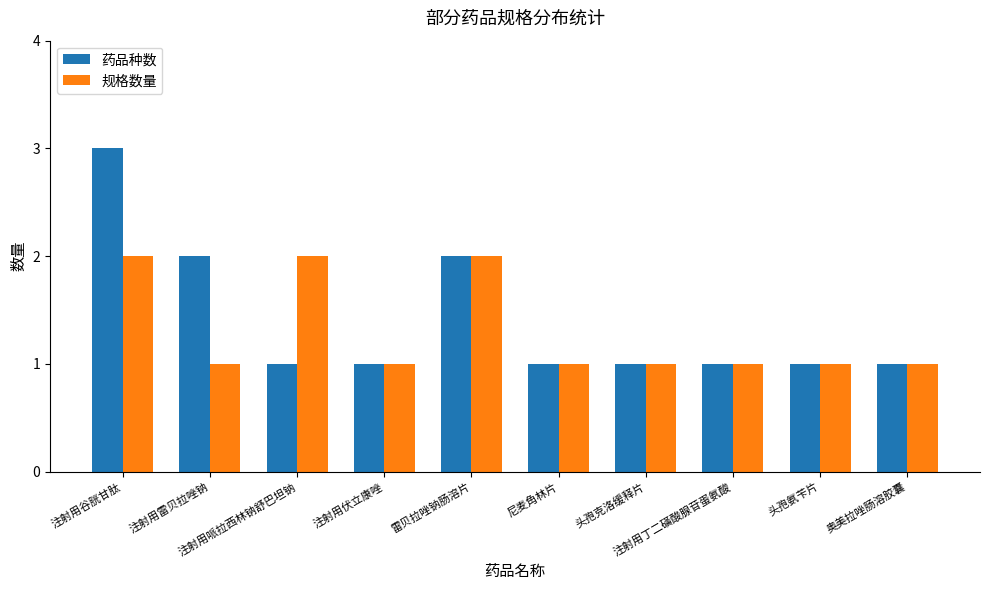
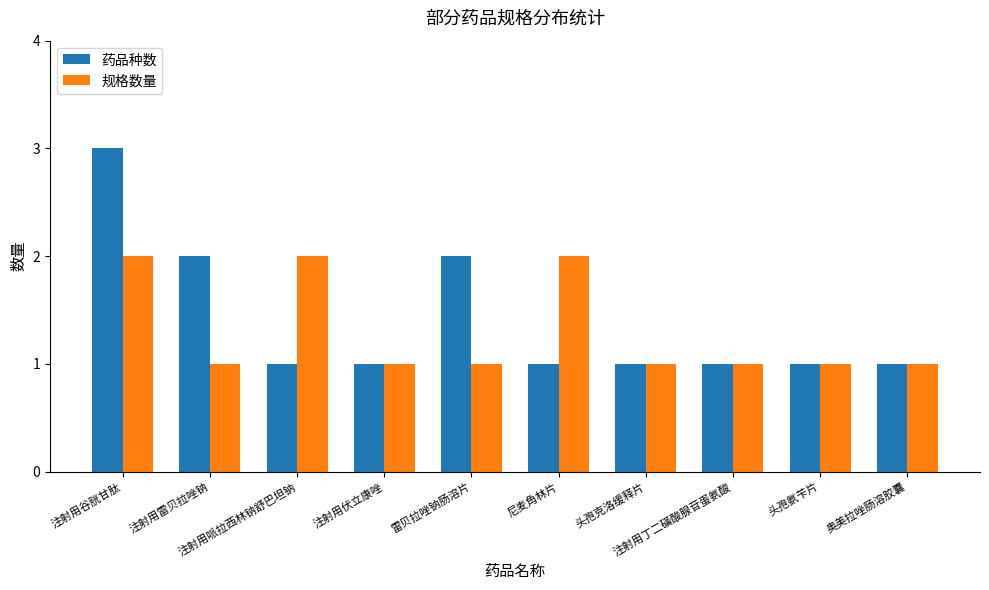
  {
    "药品种数": {
      "注射用谷胱甘肽": 3,
      "注射用雷贝拉唑钠": 2,
      "注射用哌拉西林钠舒巴坦钠": 1,
      "注射用伏立康唑": 1,
      "雷贝拉唑钠肠溶片": 2,
      "尼麦角林片": 1,
      "头孢克洛缓释片": 1,
      "注射用丁二磺酸腺苷蛋氨酸": 1,
      "头孢氨苄片": 1,
      "奥美拉唑肠溶胶囊": 1
    },
    "规格数量": {
      "注射用谷胱甘肽": 2,
      "注射用雷贝拉唑钠": 1,
      "注射用哌拉西林钠舒巴坦钠": 2,
      "注射用伏立康唑": 1,
-     "雷贝拉唑钠肠溶片": 2,
-     "尼麦角林片": 1,
+     "雷贝拉唑钠肠溶片": 1,
+     "尼麦角林片": 2,
      "头孢克洛缓释片": 1,
      "注射用丁二磺酸腺苷蛋氨酸": 1,
      "头孢氨苄片": 1,
      "奥美拉唑肠溶胶囊": 1
    }
  }
